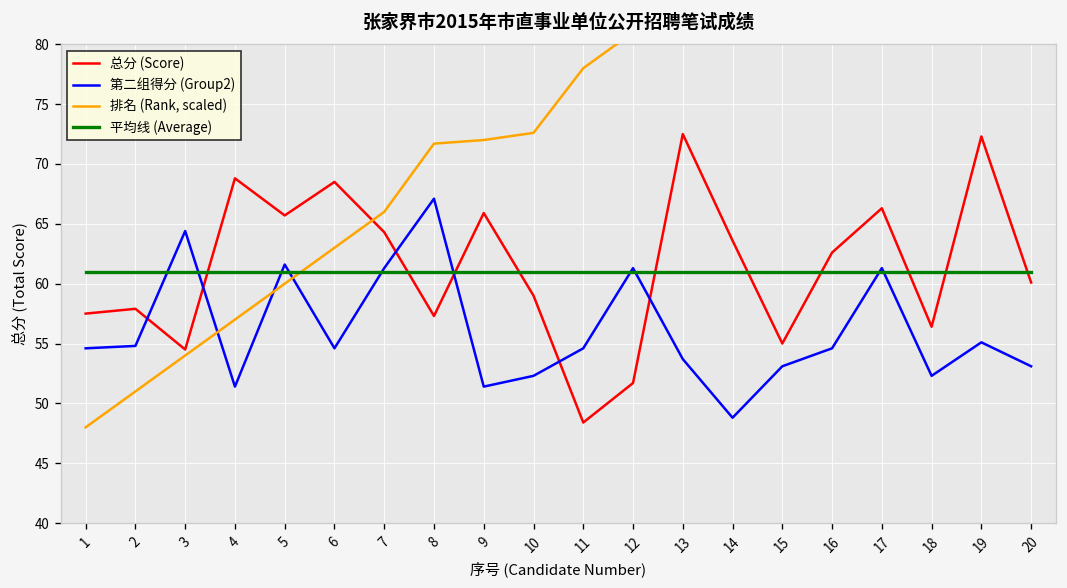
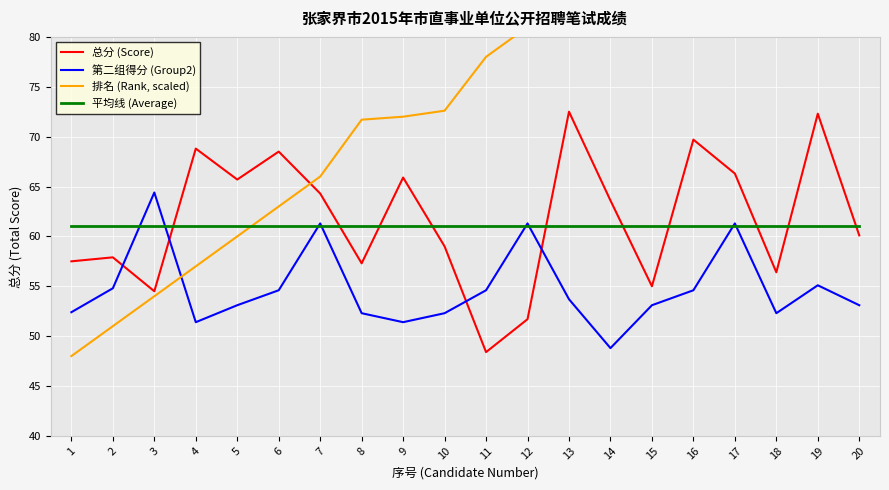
  {
    "总分 (Score)": {
      "1": 58,
      "2": 58,
      "3": 55,
      "4": 69,
      "5": 66,
      "6": 69,
      "7": 64,
      "8": 57,
      "9": 66,
      "10": 59,
      "11": 48,
      "12": 52,
      "13": 73,
      "14": 64,
      "15": 55,
-     "16": 63,
+     "16": 70,
      "17": 66,
      "18": 56,
      "19": 72,
      "20": 60
    },
    "第二组得分 (Group2)": {
-     "1": 55,
+     "1": 52,
      "2": 55,
      "3": 64,
      "4": 51,
-     "5": 62,
+     "5": 53,
      "6": 55,
      "7": 61,
-     "8": 67,
+     "8": 52,
      "9": 51,
      "10": 52,
      "11": 55,
      "12": 61,
      "13": 54,
      "14": 49,
      "15": 53,
      "16": 55,
      "17": 61,
      "18": 52,
      "19": 55,
      "20": 53
    },
    "排名 (Rank, scaled)": {
      "1": 48,
      "2": 51,
      "3": 54,
      "4": 57,
      "5": 60,
      "6": 63,
      "7": 66,
      "8": 72,
      "9": 72,
      "10": 73,
      "11": 78
    },
    "平均线 (Average)": {
      "1": 61,
      "2": 61,
      "3": 61,
      "4": 61,
      "5": 61,
      "6": 61,
      "7": 61,
      "8": 61,
      "9": 61,
      "10": 61,
      "11": 61,
      "12": 61,
      "13": 61,
      "14": 61,
      "15": 61,
      "16": 61,
      "17": 61,
      "18": 61,
      "19": 61,
      "20": 61
    }
  }
